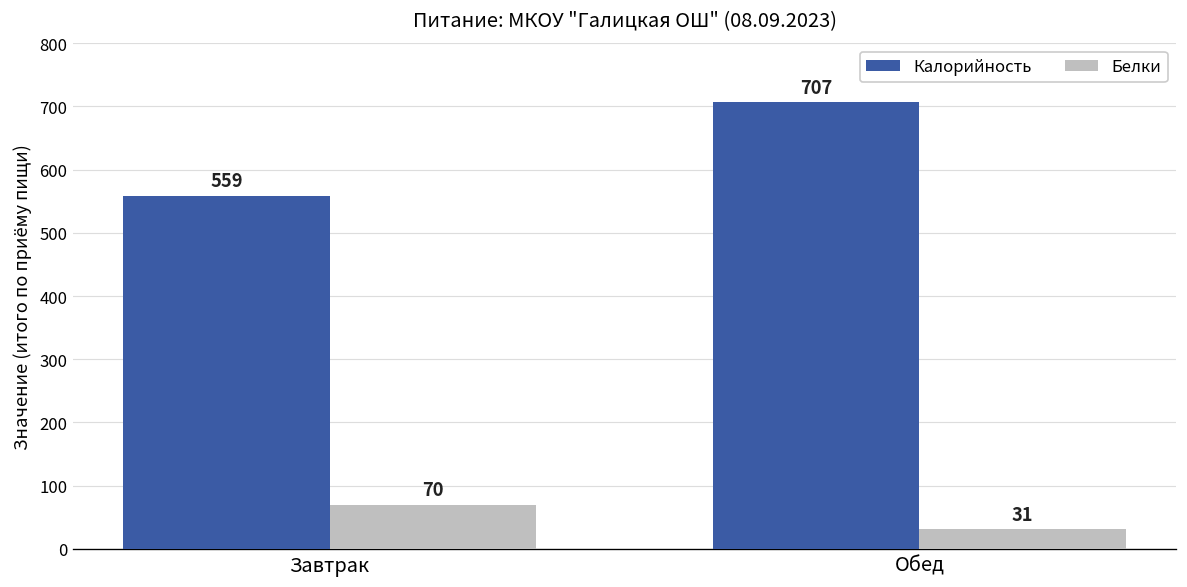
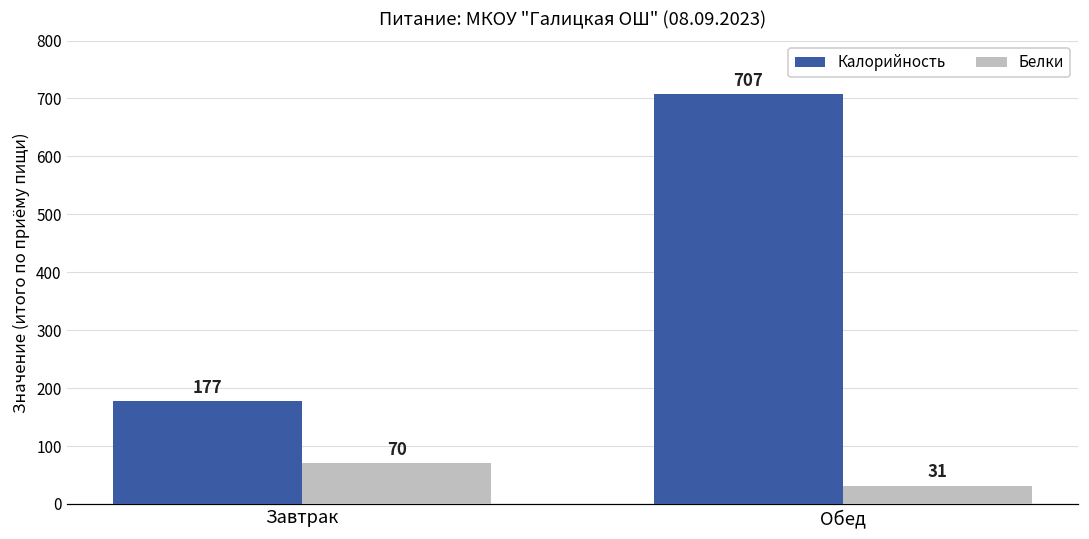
  {
    "Калорийность": {
-     "Завтрак": 559,
+     "Завтрак": 177,
      "Обед": 707
    },
    "Белки": {
      "Завтрак": 70,
      "Обед": 31
    }
  }
